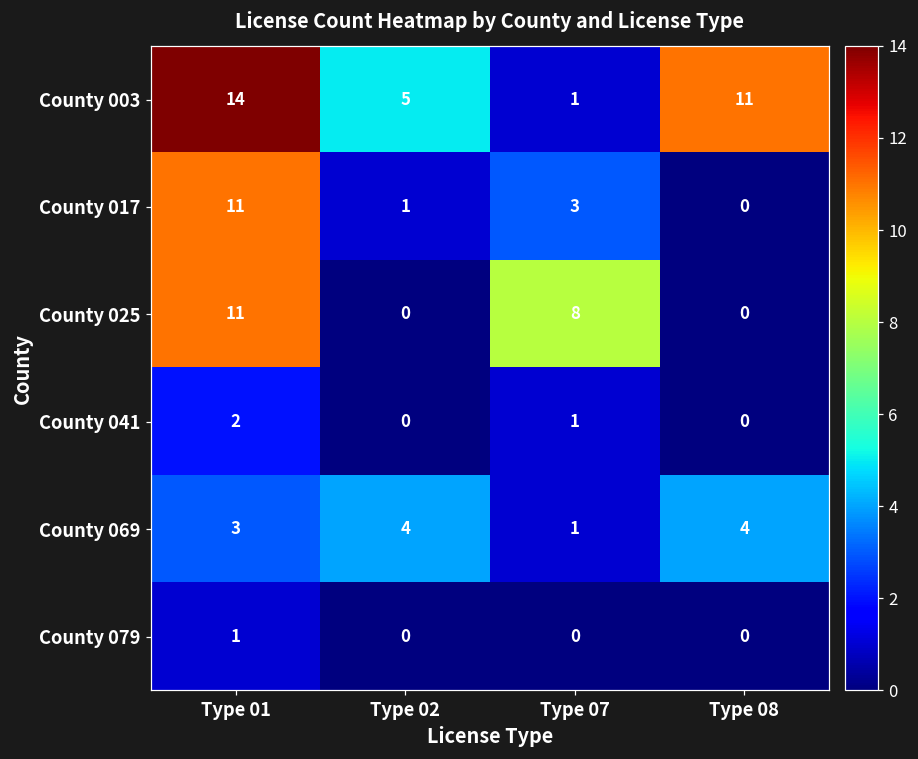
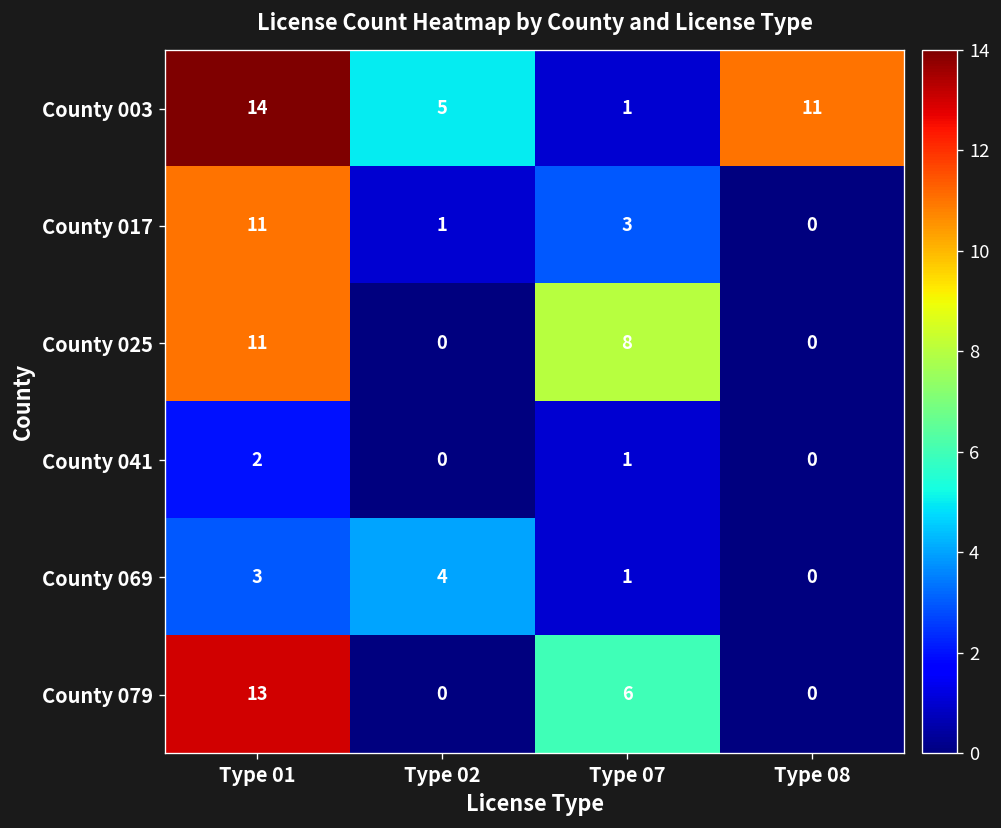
  {
    "County 003": {
      "Type 01": 14,
      "Type 02": 5,
      "Type 07": 1,
      "Type 08": 11
    },
    "County 017": {
      "Type 01": 11,
      "Type 02": 1,
      "Type 07": 3,
      "Type 08": 0
    },
    "County 025": {
      "Type 01": 11,
      "Type 02": 0,
      "Type 07": 8,
      "Type 08": 0
    },
    "County 041": {
      "Type 01": 2,
      "Type 02": 0,
      "Type 07": 1,
      "Type 08": 0
    },
    "County 069": {
      "Type 01": 3,
      "Type 02": 4,
      "Type 07": 1,
-     "Type 08": 4
+     "Type 08": 0
    },
    "County 079": {
-     "Type 01": 1,
+     "Type 01": 13,
      "Type 02": 0,
-     "Type 07": 0,
+     "Type 07": 6,
      "Type 08": 0
    }
  }
